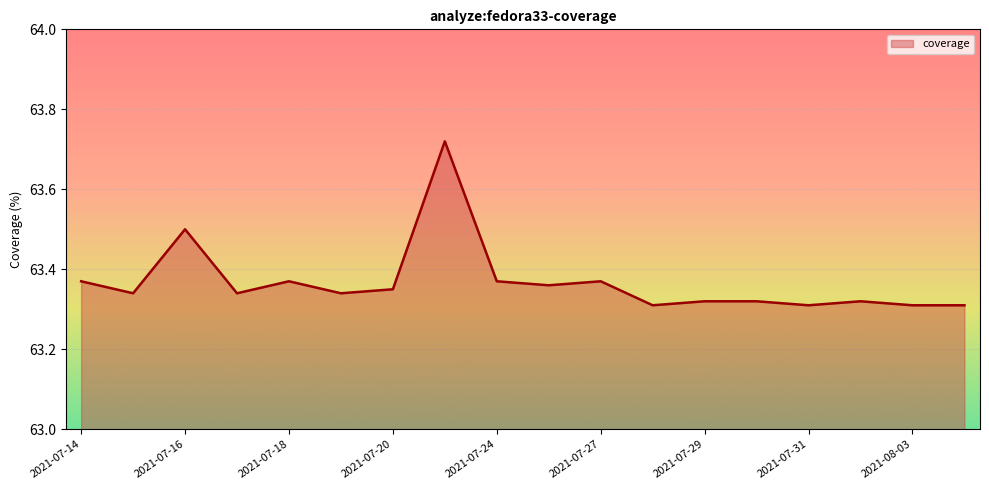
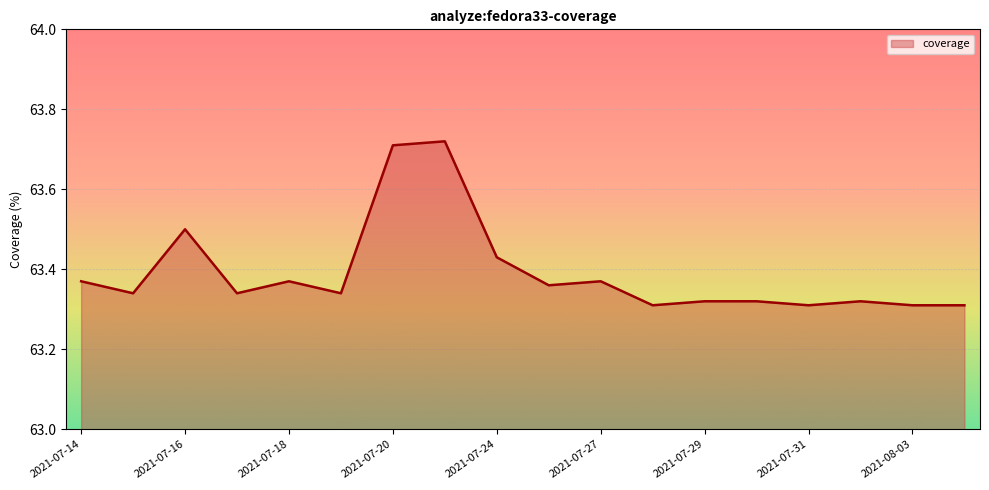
  {
    "2021-07-14": 63.37,
    "2021-07-16": 63.50,
    "2021-07-18": 63.37,
-   "2021-07-20": 63.35,
-   "2021-07-24": 63.37,
+   "2021-07-20": 63.71,
+   "2021-07-24": 63.43,
    "2021-07-27": 63.37,
    "2021-07-29": 63.32,
    "2021-07-31": 63.31,
    "2021-08-03": 63.31
  }
